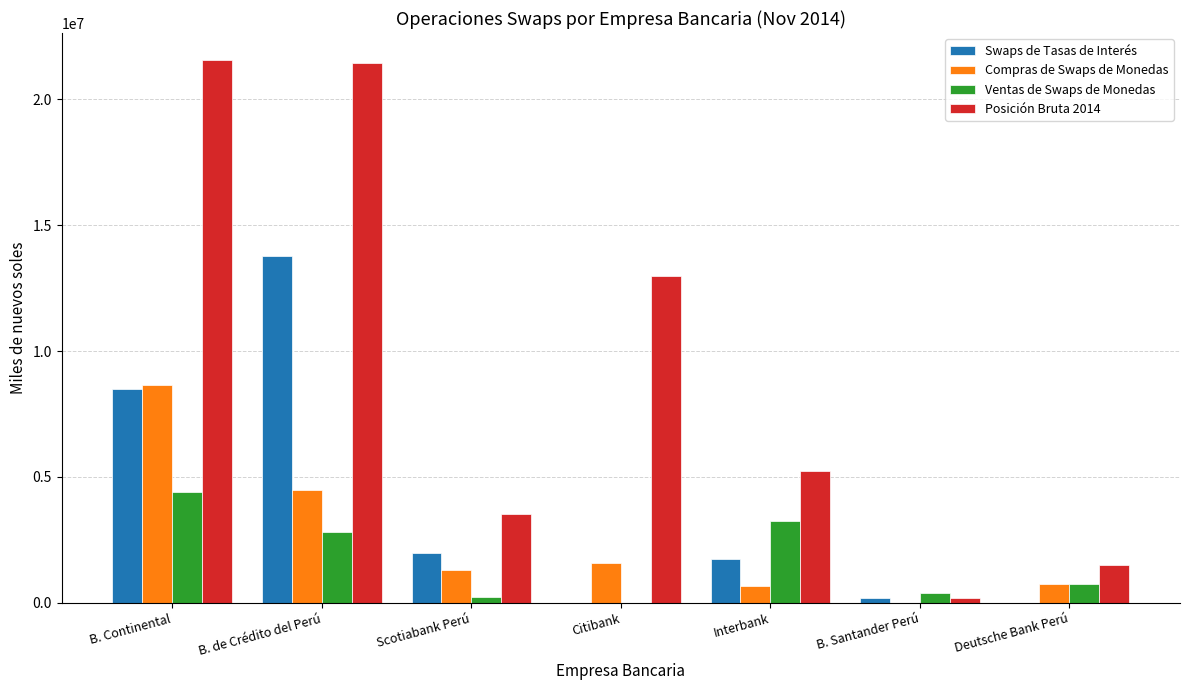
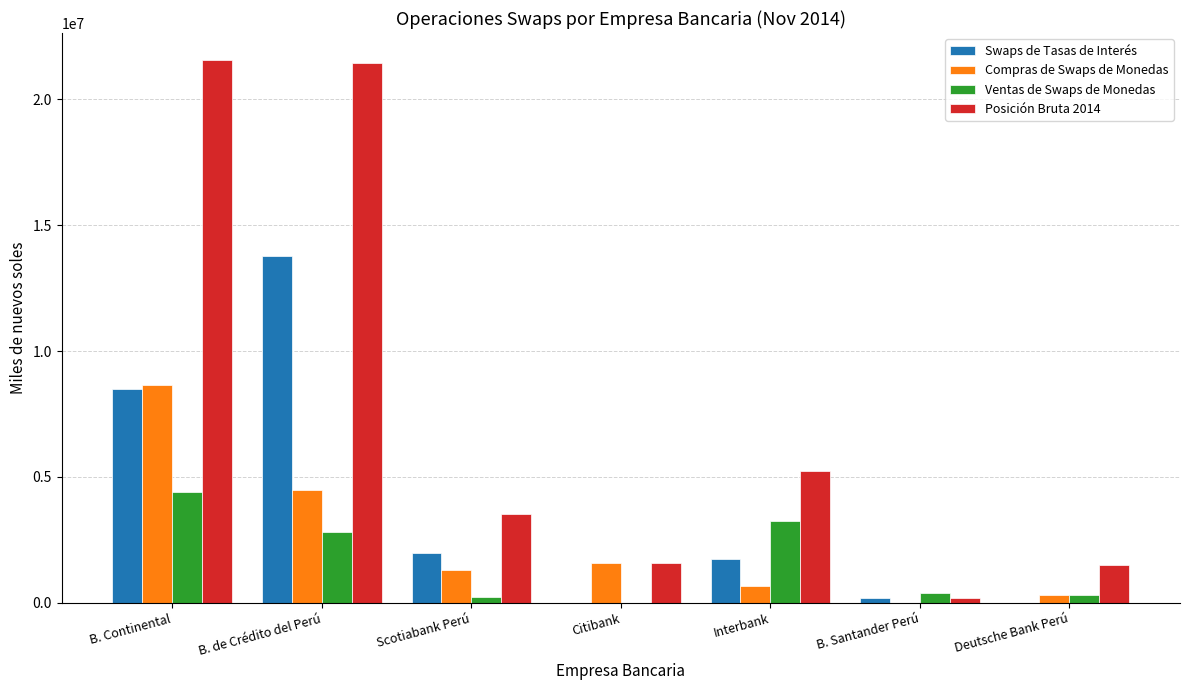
  {
    "Swaps de Tasas de Interés": {
      "B. Continental": 8500000,
      "B. de Crédito del Perú": 13800000,
      "Scotiabank Perú": 2000000,
      "Citibank": 0,
      "Interbank": 1700000,
      "B. Santander Perú": 200000,
      "Deutsche Bank Perú": 0
    },
    "Compras de Swaps de Monedas": {
      "B. Continental": 8600000,
      "B. de Crédito del Perú": 4500000,
      "Scotiabank Perú": 1300000,
      "Citibank": 1600000,
      "Interbank": 700000,
      "B. Santander Perú": 0,
-     "Deutsche Bank Perú": 800000
+     "Deutsche Bank Perú": 300000
    },
    "Ventas de Swaps de Monedas": {
      "B. Continental": 4400000,
      "B. de Crédito del Perú": 2800000,
      "Scotiabank Perú": 200000,
      "Citibank": 0,
      "Interbank": 3300000,
      "B. Santander Perú": 400000,
-     "Deutsche Bank Perú": 800000
+     "Deutsche Bank Perú": 300000
    },
    "Posición Bruta 2014": {
      "B. Continental": 21600000,
      "B. de Crédito del Perú": 21500000,
      "Scotiabank Perú": 3500000,
-     "Citibank": 13000000,
+     "Citibank": 1600000,
      "Interbank": 5200000,
      "B. Santander Perú": 200000,
      "Deutsche Bank Perú": 1500000
    }
  }
